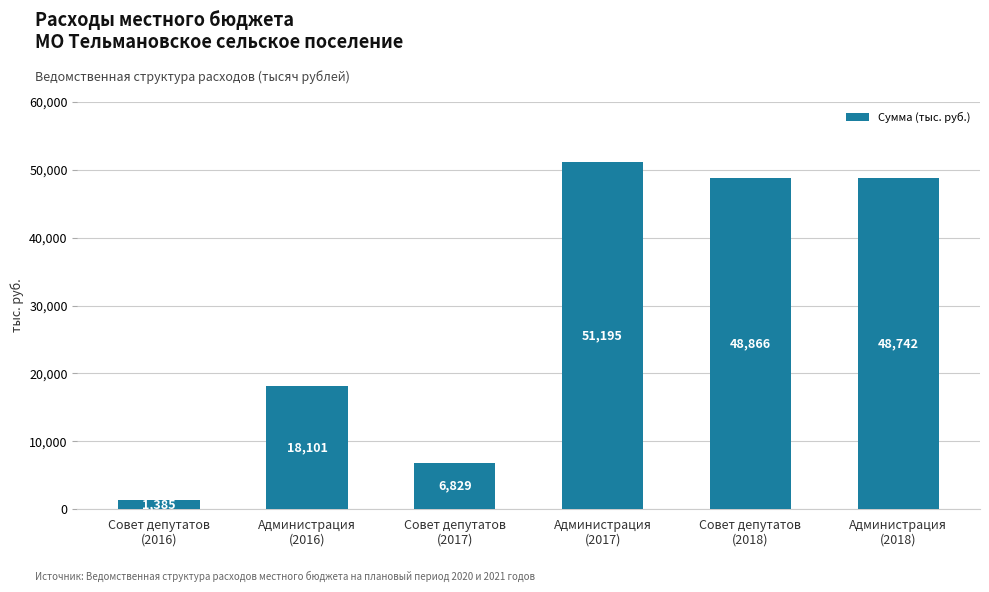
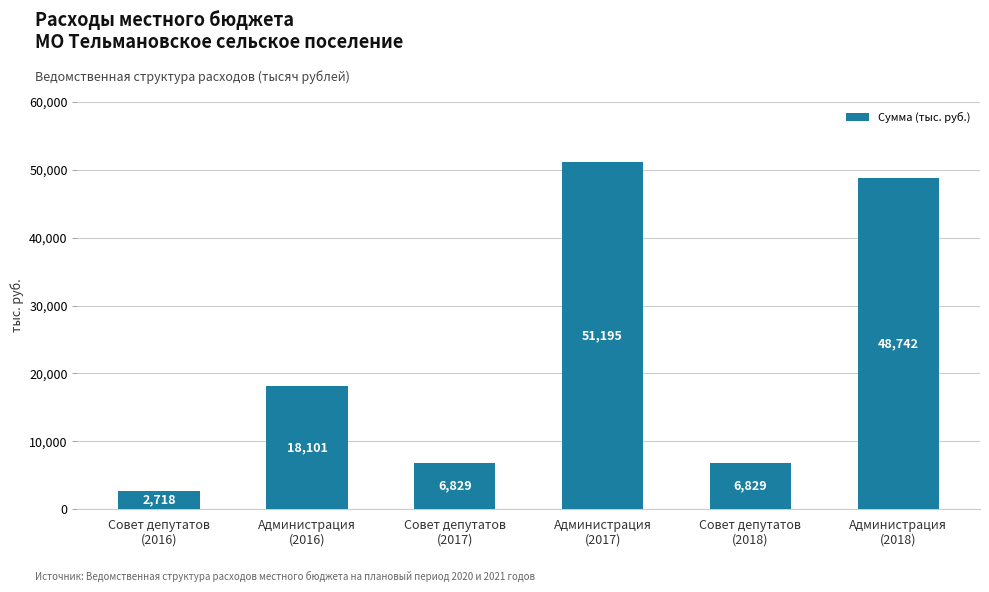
  {
-   "Совет депутатов (2016)": "1,385",
+   "Совет депутатов (2016)": "2,718",
    "Администрация (2016)": "18,101",
    "Совет депутатов (2017)": "6,829",
    "Администрация (2017)": "51,195",
-   "Совет депутатов (2018)": "48,866",
+   "Совет депутатов (2018)": "6,829",
    "Администрация (2018)": "48,742"
  }
